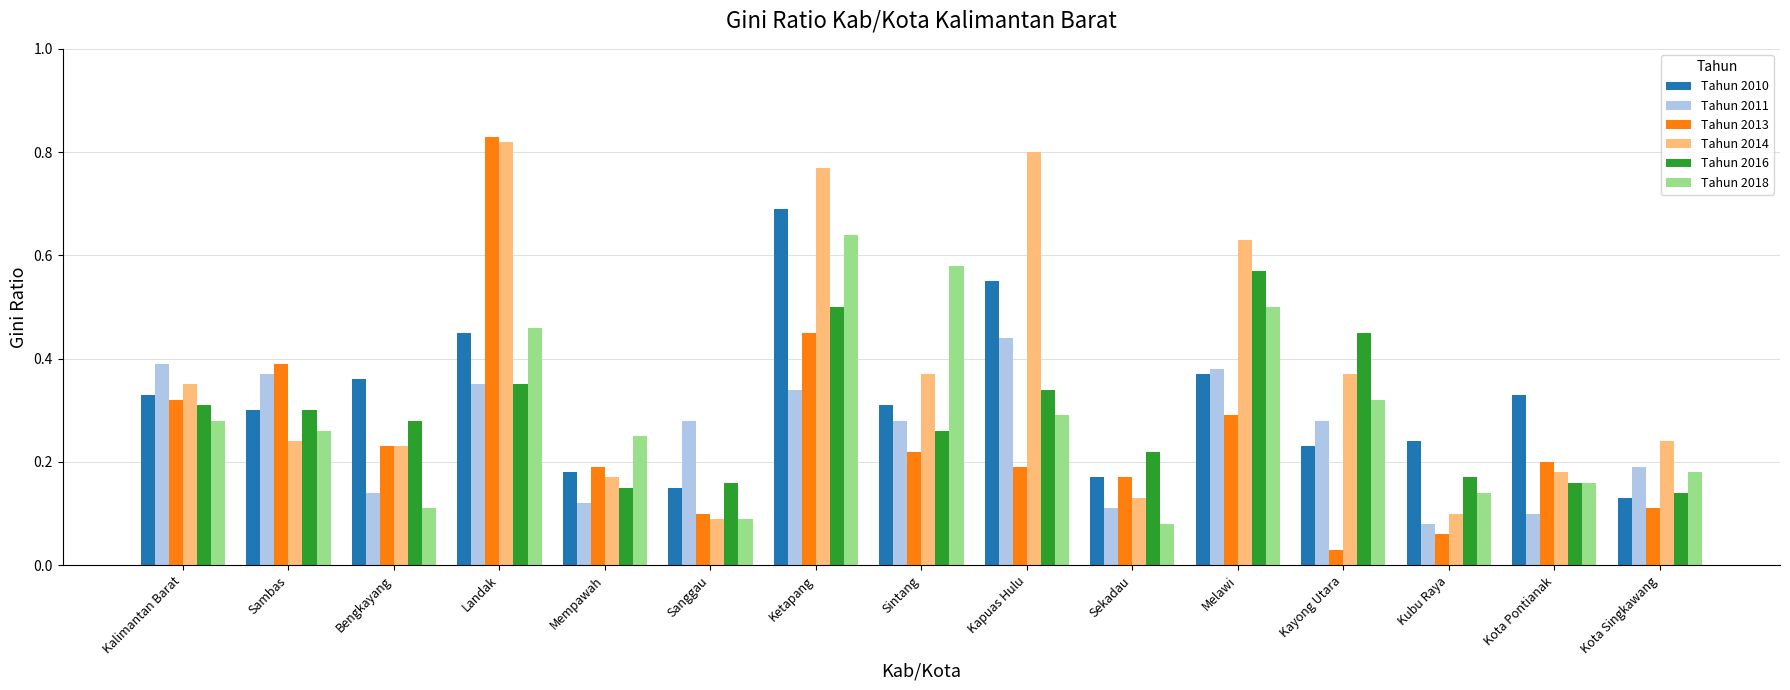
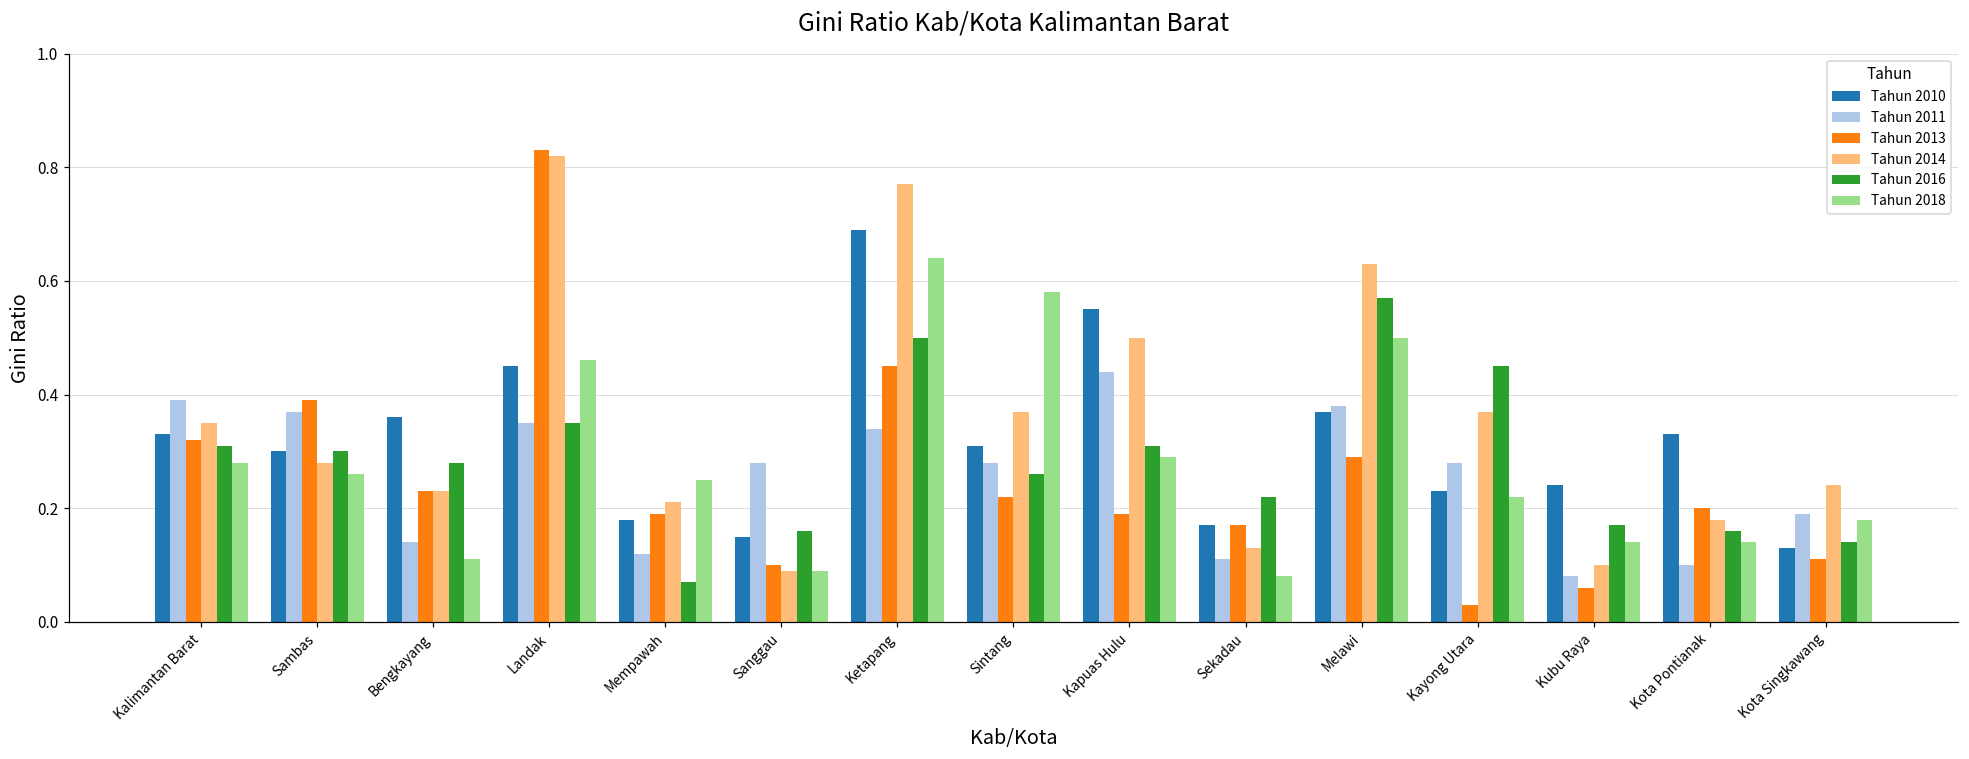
  {
    "Tahun 2010": {
      "Kalimantan Barat": 0.33,
      "Sambas": 0.30,
      "Bengkayang": 0.36,
      "Landak": 0.45,
      "Mempawah": 0.18,
      "Sanggau": 0.15,
      "Ketapang": 0.69,
      "Sintang": 0.31,
      "Kapuas Hulu": 0.55,
      "Sekadau": 0.17,
      "Melawi": 0.37,
      "Kayong Utara": 0.23,
      "Kubu Raya": 0.24,
      "Kota Pontianak": 0.33,
      "Kota Singkawang": 0.13
    },
    "Tahun 2011": {
      "Kalimantan Barat": 0.39,
      "Sambas": 0.37,
      "Bengkayang": 0.14,
      "Landak": 0.35,
      "Mempawah": 0.12,
      "Sanggau": 0.28,
      "Ketapang": 0.34,
      "Sintang": 0.28,
      "Kapuas Hulu": 0.44,
      "Sekadau": 0.11,
      "Melawi": 0.38,
      "Kayong Utara": 0.28,
      "Kubu Raya": 0.08,
      "Kota Pontianak": 0.10,
      "Kota Singkawang": 0.19
    },
    "Tahun 2013": {
      "Kalimantan Barat": 0.32,
      "Sambas": 0.39,
      "Bengkayang": 0.23,
      "Landak": 0.83,
      "Mempawah": 0.19,
      "Sanggau": 0.10,
      "Ketapang": 0.45,
      "Sintang": 0.22,
      "Kapuas Hulu": 0.19,
      "Sekadau": 0.17,
      "Melawi": 0.29,
      "Kayong Utara": 0.03,
      "Kubu Raya": 0.06,
      "Kota Pontianak": 0.20,
      "Kota Singkawang": 0.11
    },
    "Tahun 2014": {
      "Kalimantan Barat": 0.35,
-     "Sambas": 0.24,
+     "Sambas": 0.28,
      "Bengkayang": 0.23,
      "Landak": 0.82,
-     "Mempawah": 0.17,
+     "Mempawah": 0.21,
      "Sanggau": 0.09,
      "Ketapang": 0.77,
      "Sintang": 0.37,
-     "Kapuas Hulu": 0.8,
+     "Kapuas Hulu": 0.5,
      "Sekadau": 0.13,
      "Melawi": 0.63,
      "Kayong Utara": 0.37,
      "Kubu Raya": 0.10,
      "Kota Pontianak": 0.18,
      "Kota Singkawang": 0.24
    },
    "Tahun 2016": {
      "Kalimantan Barat": 0.31,
      "Sambas": 0.30,
      "Bengkayang": 0.28,
      "Landak": 0.35,
-     "Mempawah": 0.15,
+     "Mempawah": 0.07,
      "Sanggau": 0.16,
      "Ketapang": 0.50,
      "Sintang": 0.26,
-     "Kapuas Hulu": 0.34,
+     "Kapuas Hulu": 0.31,
      "Sekadau": 0.22,
      "Melawi": 0.57,
      "Kayong Utara": 0.45,
      "Kubu Raya": 0.17,
      "Kota Pontianak": 0.16,
      "Kota Singkawang": 0.14
    },
    "Tahun 2018": {
      "Kalimantan Barat": 0.28,
      "Sambas": 0.26,
      "Bengkayang": 0.11,
      "Landak": 0.46,
      "Mempawah": 0.25,
      "Sanggau": 0.09,
      "Ketapang": 0.64,
      "Sintang": 0.58,
      "Kapuas Hulu": 0.29,
      "Sekadau": 0.08,
      "Melawi": 0.50,
-     "Kayong Utara": 0.32,
+     "Kayong Utara": 0.22,
      "Kubu Raya": 0.14,
-     "Kota Pontianak": 0.16,
+     "Kota Pontianak": 0.14,
      "Kota Singkawang": 0.18
    }
  }
